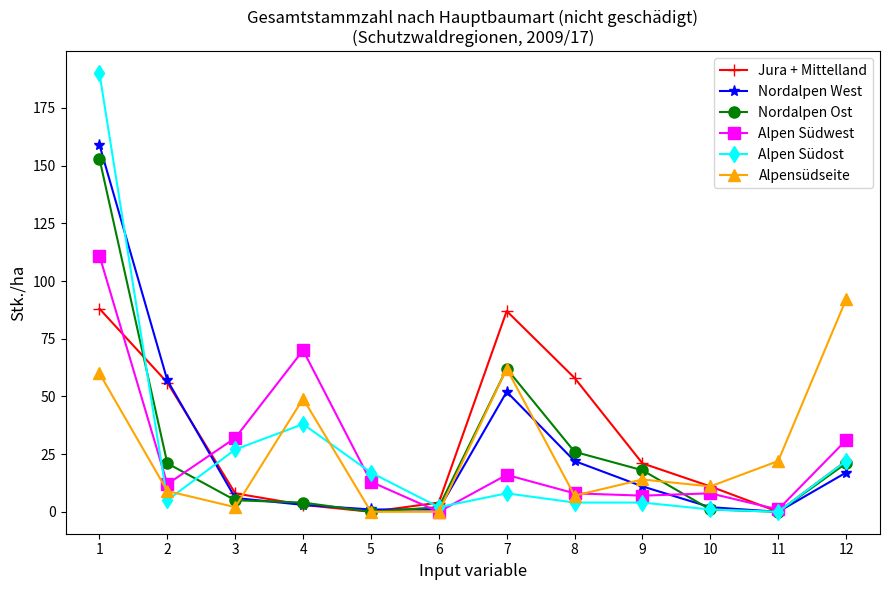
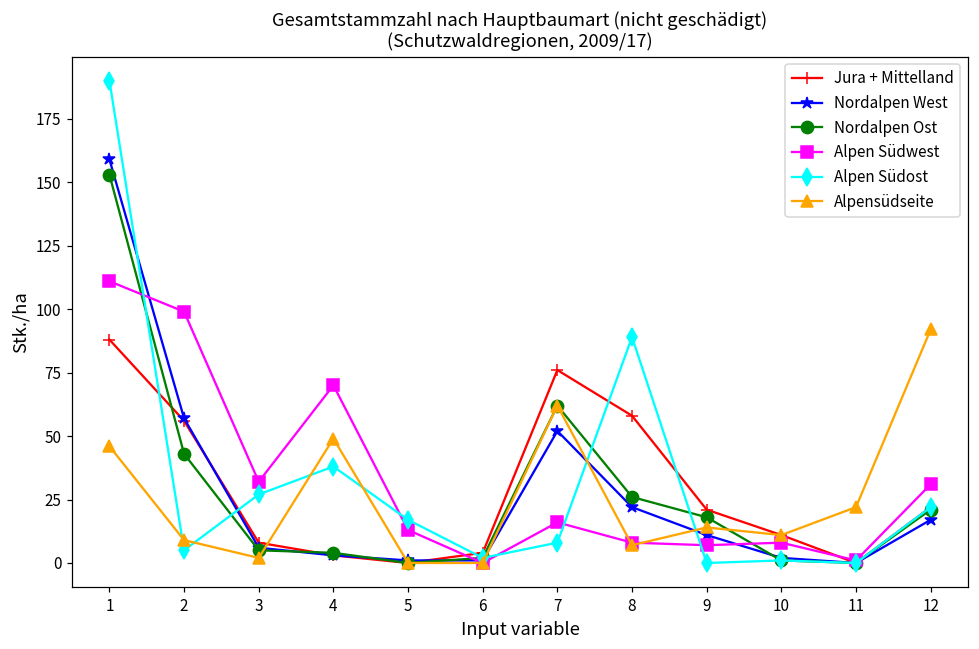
  {
    "Jura + Mittelland": {
      "1": 88,
      "3": 8,
      "6": 4,
-     "7": 87,
+     "7": 76,
      "8": 58,
      "9": 21
    },
    "Nordalpen West": {
      "1": 159,
      "7": 52,
      "8": 22,
      "9": 11,
      "12": 17
    },
    "Nordalpen Ost": {
      "1": 153,
-     "2": 21,
+     "2": 43,
      "8": 26,
      "9": 18
    },
    "Alpen Südwest": {
      "1": 111,
-     "2": 12,
+     "2": 99,
      "3": 32,
      "4": 70,
      "5": 13,
      "7": 16,
      "9": 7,
      "10": 8,
      "12": 31
    },
    "Alpen Südost": {
      "1": 190,
      "2": 5,
      "3": 27,
      "4": 38,
      "5": 17,
      "7": 8,
-     "8": 4,
-     "9": 4
+     "8": 89,
+     "9": 0
    },
    "Alpensüdseite": {
-     "1": 60,
+     "1": 46,
      "2": 9,
      "3": 2,
      "4": 49,
      "9": 14,
      "11": 22,
      "12": 92
    }
  }
